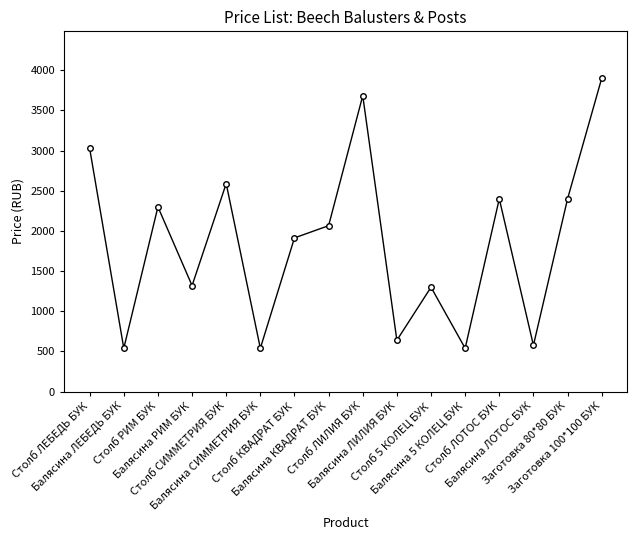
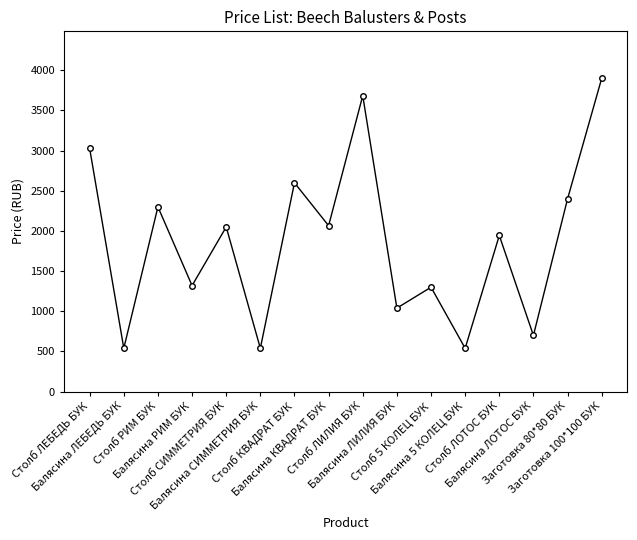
  {
    "Столб ЛЕБЕДЬ БУК": 3000,
    "Балясина ЛЕБЕДЬ БУК": 500,
    "Столб РИМ БУК": 2300,
    "Балясина РИМ БУК": 1300,
-   "Столб СИММЕТРИЯ БУК": 2600,
+   "Столб СИММЕТРИЯ БУК": 2100,
    "Балясина СИММЕТРИЯ БУК": 500,
-   "Столб КВАДРАТ БУК": 1900,
+   "Столб КВАДРАТ БУК": 2600,
    "Балясина КВАДРАТ БУК": 2100,
    "Столб ЛИЛИЯ БУК": 3700,
-   "Балясина ЛИЛИЯ БУК": 600,
+   "Балясина ЛИЛИЯ БУК": 1000,
    "Столб 5 КОЛЕЦ БУК": 1300,
    "Балясина 5 КОЛЕЦ БУК": 500,
-   "Столб ЛОТОС БУК": 2400,
-   "Балясина ЛОТОС БУК": 600,
+   "Столб ЛОТОС БУК": 1900,
+   "Балясина ЛОТОС БУК": 700,
    "Заготовка 80*80 БУК": 2400,
    "Заготовка 100*100 БУК": 3900
  }
